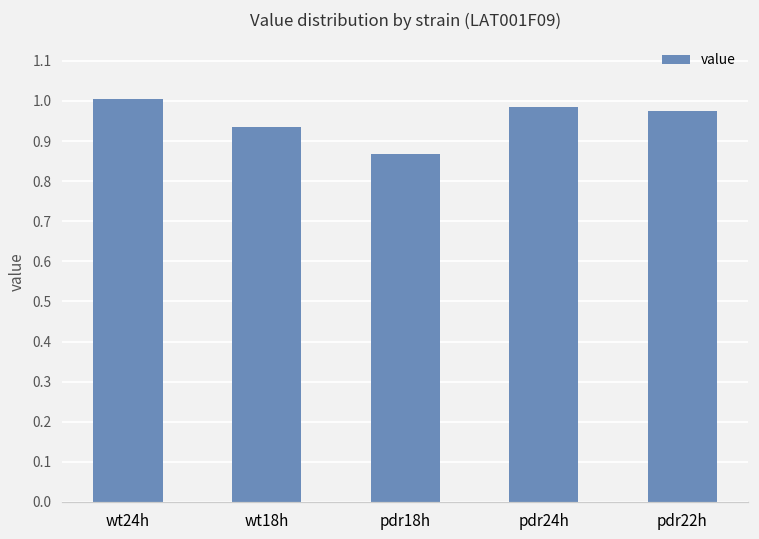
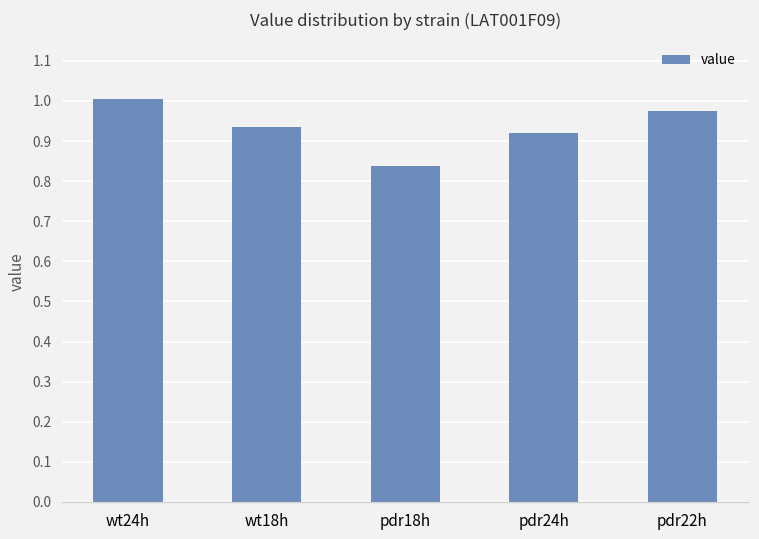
  {
    "wt24h": 1.00,
    "wt18h": 0.93,
-   "pdr18h": 0.87,
-   "pdr24h": 0.99,
+   "pdr18h": 0.84,
+   "pdr24h": 0.92,
    "pdr22h": 0.98
  }
